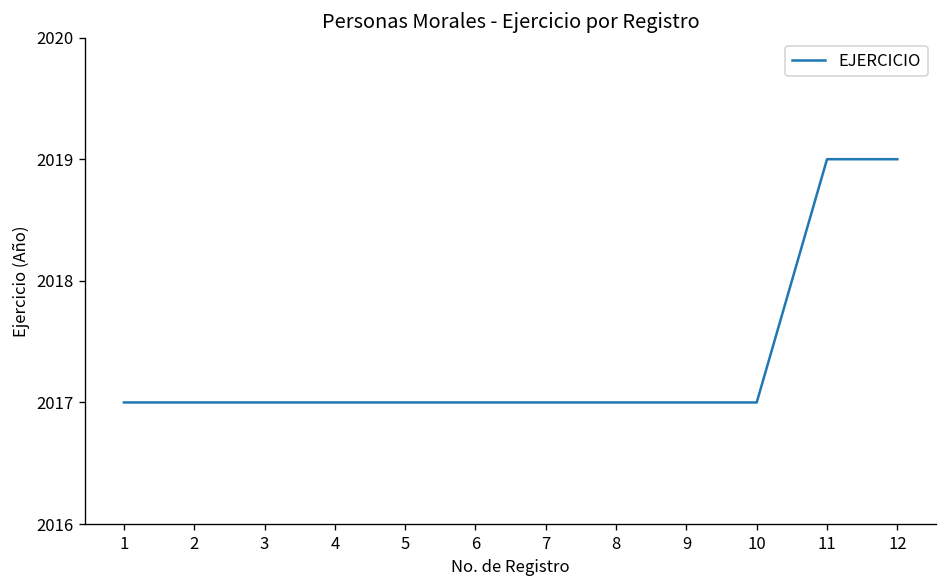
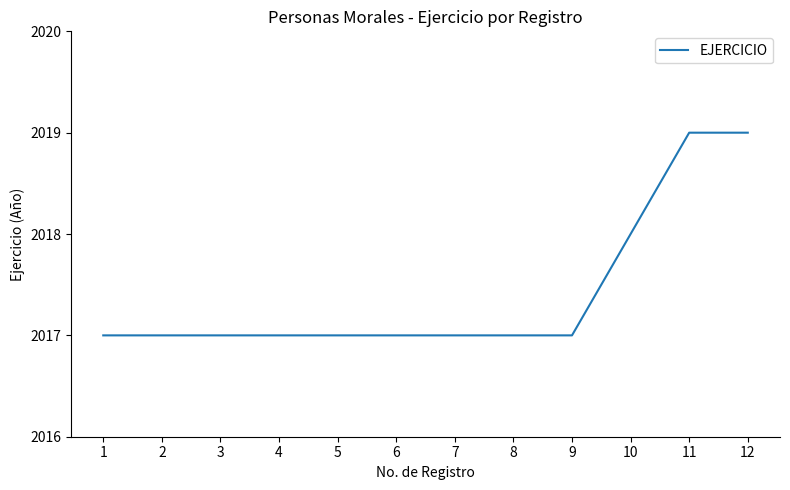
  {
    "1": 2017,
    "2": 2017,
    "3": 2017,
    "4": 2017,
    "5": 2017,
    "6": 2017,
    "7": 2017,
    "8": 2017,
    "9": 2017,
-   "10": 2017,
+   "10": 2018,
    "11": 2019,
    "12": 2019
  }
